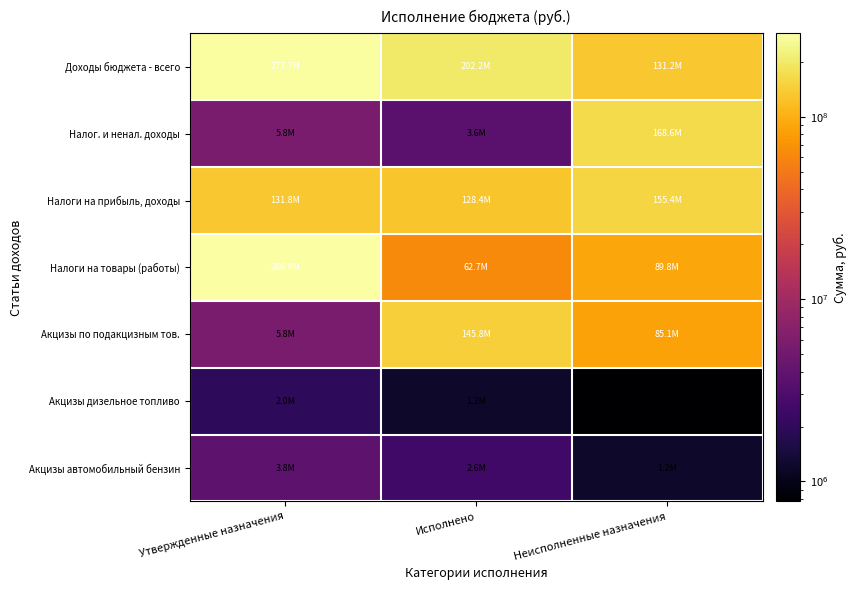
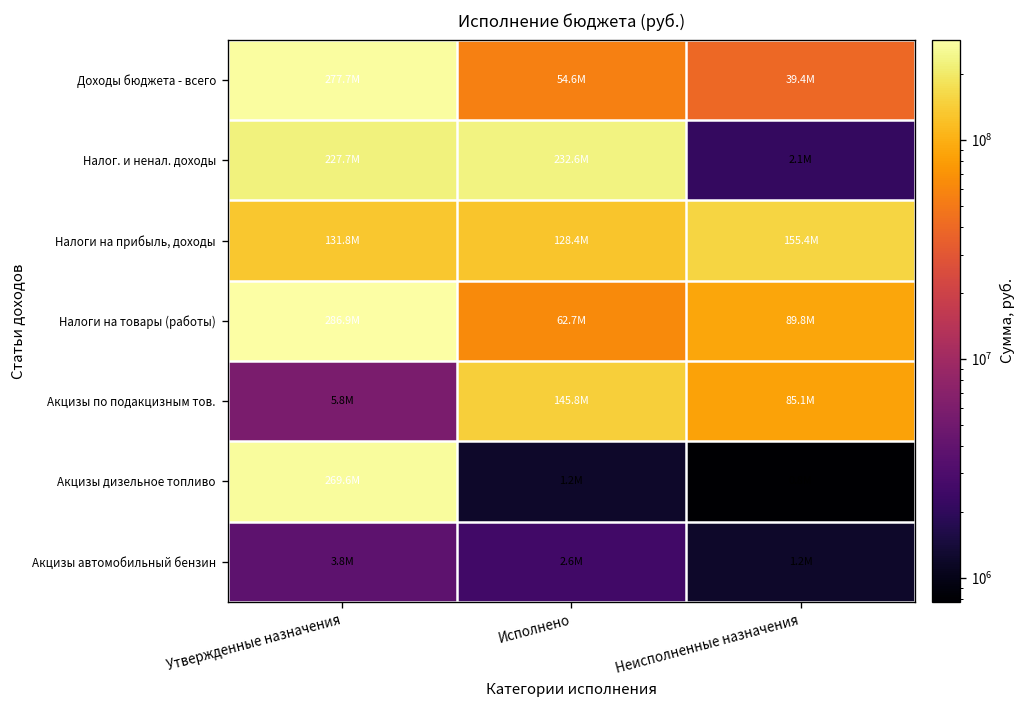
  {
    "Доходы бюджета - всего": {
      "Утвержденные назначения": "277.7M",
-     "Исполнено": "202.2M",
-     "Неисполненные назначения": "131.2M"
+     "Исполнено": "54.6M",
+     "Неисполненные назначения": "39.4M"
    },
    "Налог. и ненал. доходы": {
-     "Утвержденные назначения": "5.8M",
-     "Исполнено": "3.6M",
-     "Неисполненные назначения": "168.6M"
+     "Утвержденные назначения": "227.7M",
+     "Исполнено": "232.6M",
+     "Неисполненные назначения": "2.1M"
    },
    "Налоги на прибыль, доходы": {
      "Утвержденные назначения": "131.8M",
      "Исполнено": "128.4M",
      "Неисполненные назначения": "155.4M"
    },
    "Налоги на товары (работы)": {
      "Утвержденные назначения": "286.9M",
      "Исполнено": "62.7M",
      "Неисполненные назначения": "89.8M"
    },
    "Акцизы по подакцизным тов.": {
      "Утвержденные назначения": "5.8M",
      "Исполнено": "145.8M",
      "Неисполненные назначения": "85.1M"
    },
    "Акцизы дизельное топливо": {
-     "Утвержденные назначения": "2.0M"
+     "Утвержденные назначения": "269.6M"
    },
    "Акцизы автомобильный бензин": {
      "Утвержденные назначения": "3.8M",
      "Исполнено": "2.6M"
    }
  }
